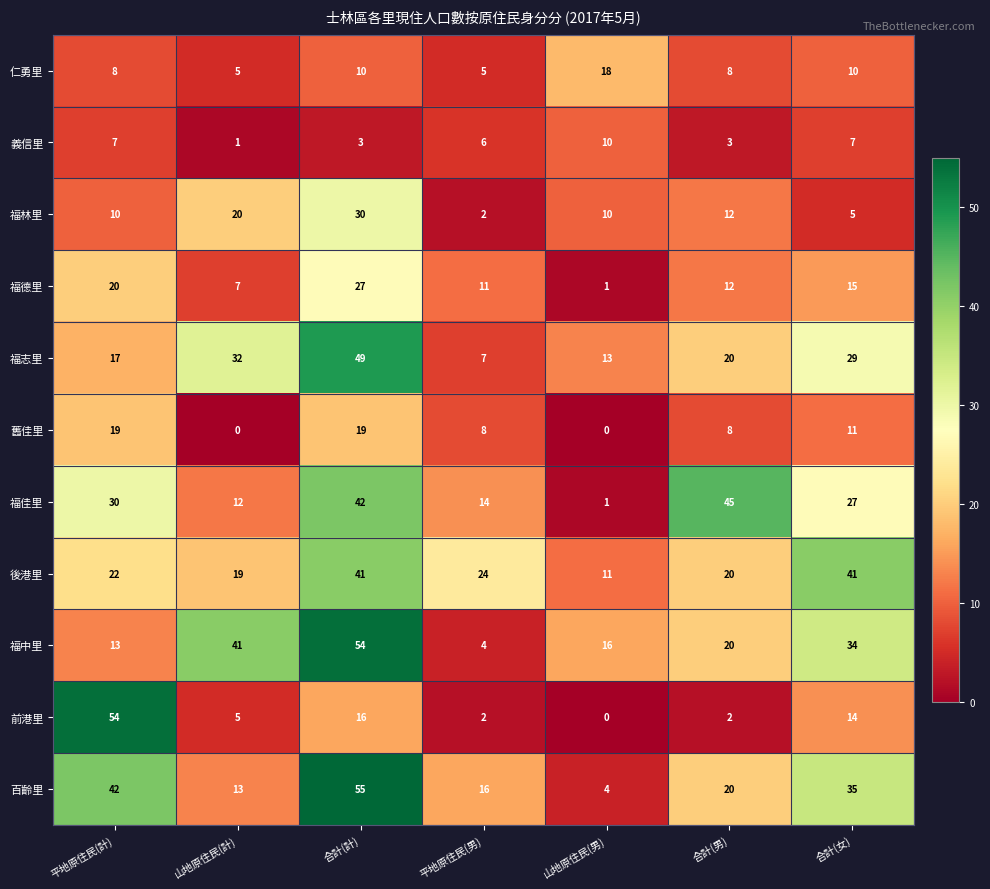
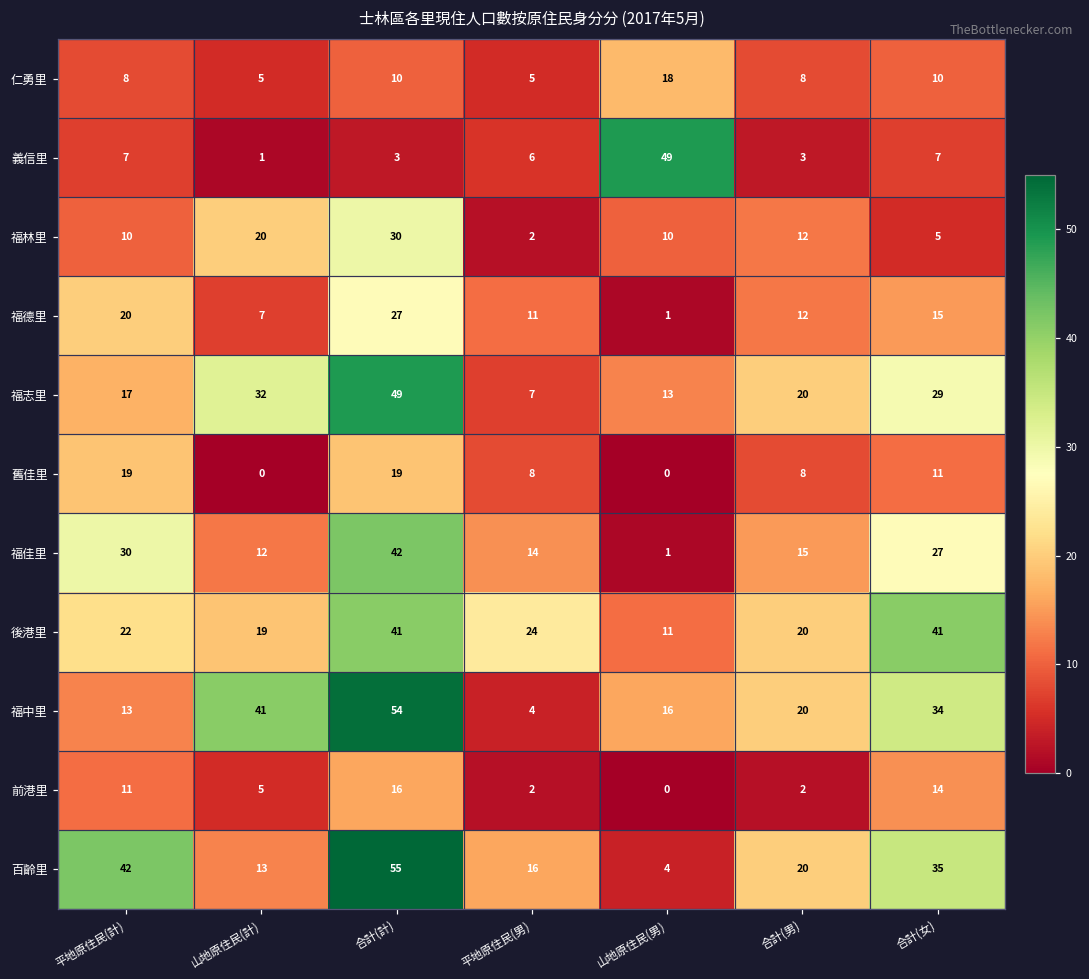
  {
    "仁勇里": {
      "平地原住民(計)": 8,
      "山地原住民(計)": 5,
      "合計(計)": 10,
      "平地原住民(男)": 5,
      "山地原住民(男)": 18,
      "合計(男)": 8,
      "合計(女)": 10
    },
    "義信里": {
      "平地原住民(計)": 7,
      "山地原住民(計)": 1,
      "合計(計)": 3,
      "平地原住民(男)": 6,
-     "山地原住民(男)": 10,
+     "山地原住民(男)": 49,
      "合計(男)": 3,
      "合計(女)": 7
    },
    "福林里": {
      "平地原住民(計)": 10,
      "山地原住民(計)": 20,
      "合計(計)": 30,
      "平地原住民(男)": 2,
      "山地原住民(男)": 10,
      "合計(男)": 12,
      "合計(女)": 5
    },
    "福德里": {
      "平地原住民(計)": 20,
      "山地原住民(計)": 7,
      "合計(計)": 27,
      "平地原住民(男)": 11,
      "山地原住民(男)": 1,
      "合計(男)": 12,
      "合計(女)": 15
    },
    "福志里": {
      "平地原住民(計)": 17,
      "山地原住民(計)": 32,
      "合計(計)": 49,
      "平地原住民(男)": 7,
      "山地原住民(男)": 13,
      "合計(男)": 20,
      "合計(女)": 29
    },
    "舊佳里": {
      "平地原住民(計)": 19,
      "山地原住民(計)": 0,
      "合計(計)": 19,
      "平地原住民(男)": 8,
      "山地原住民(男)": 0,
      "合計(男)": 8,
      "合計(女)": 11
    },
    "福佳里": {
      "平地原住民(計)": 30,
      "山地原住民(計)": 12,
      "合計(計)": 42,
      "平地原住民(男)": 14,
      "山地原住民(男)": 1,
-     "合計(男)": 45,
+     "合計(男)": 15,
      "合計(女)": 27
    },
    "後港里": {
      "平地原住民(計)": 22,
      "山地原住民(計)": 19,
      "合計(計)": 41,
      "平地原住民(男)": 24,
      "山地原住民(男)": 11,
      "合計(男)": 20,
      "合計(女)": 41
    },
    "福中里": {
      "平地原住民(計)": 13,
      "山地原住民(計)": 41,
      "合計(計)": 54,
      "平地原住民(男)": 4,
      "山地原住民(男)": 16,
      "合計(男)": 20,
      "合計(女)": 34
    },
    "前港里": {
-     "平地原住民(計)": 54,
+     "平地原住民(計)": 11,
      "山地原住民(計)": 5,
      "合計(計)": 16,
      "平地原住民(男)": 2,
      "山地原住民(男)": 0,
      "合計(男)": 2,
      "合計(女)": 14
    },
    "百齡里": {
      "平地原住民(計)": 42,
      "山地原住民(計)": 13,
      "合計(計)": 55,
      "平地原住民(男)": 16,
      "山地原住民(男)": 4,
      "合計(男)": 20,
      "合計(女)": 35
    }
  }
